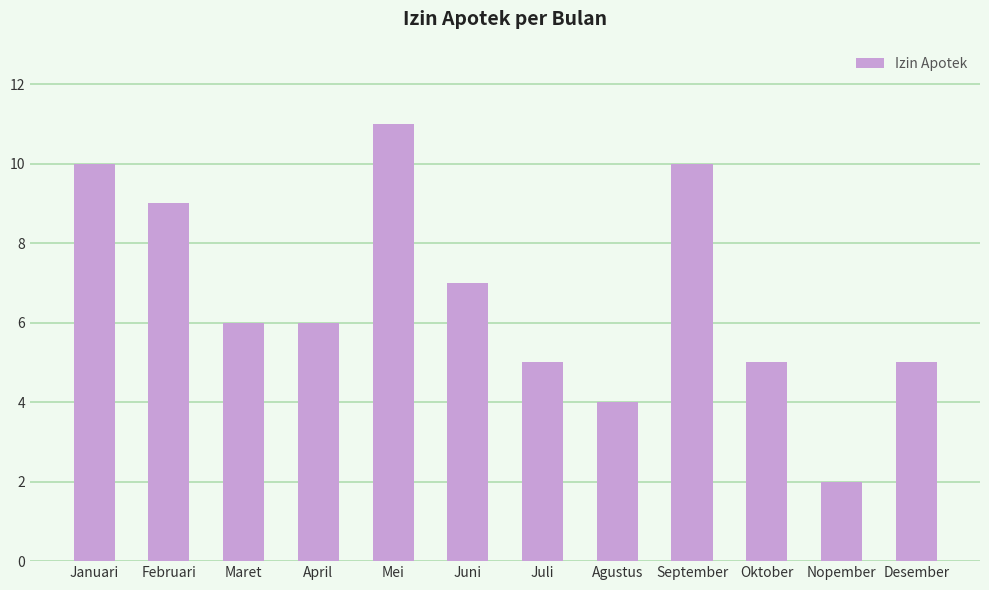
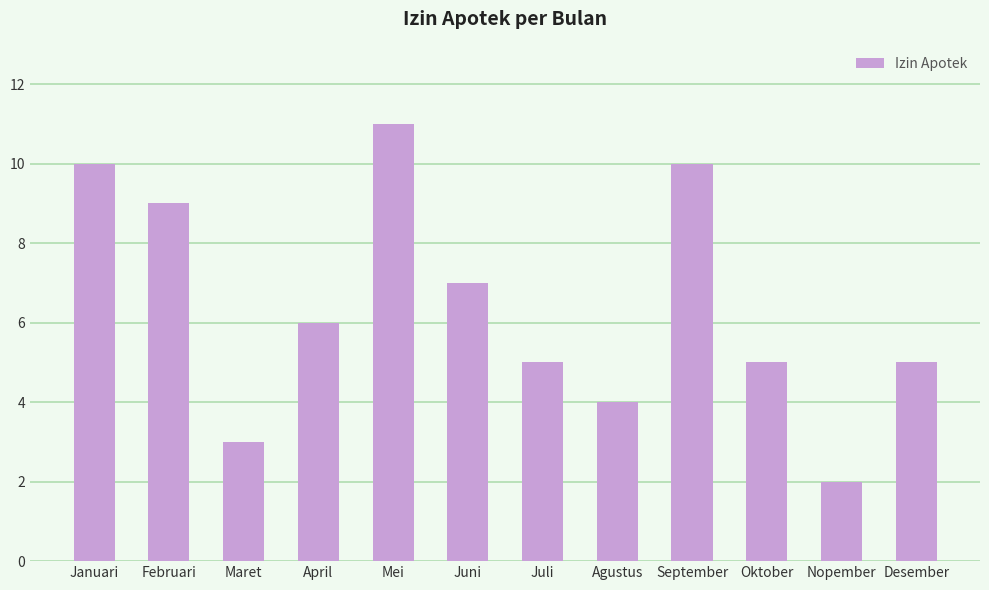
  {
    "Januari": 10,
    "Februari": 9,
-   "Maret": 6,
+   "Maret": 3,
    "April": 6,
    "Mei": 11,
    "Juni": 7,
    "Juli": 5,
    "Agustus": 4,
    "September": 10,
    "Oktober": 5,
    "Nopember": 2,
    "Desember": 5
  }
